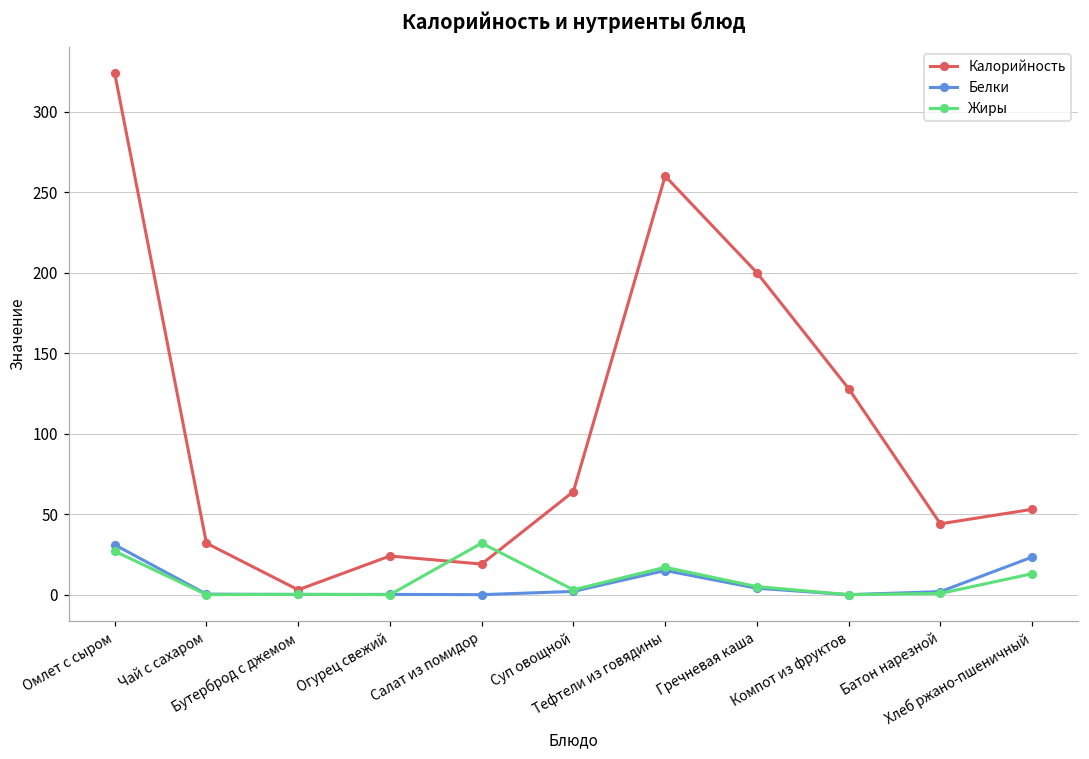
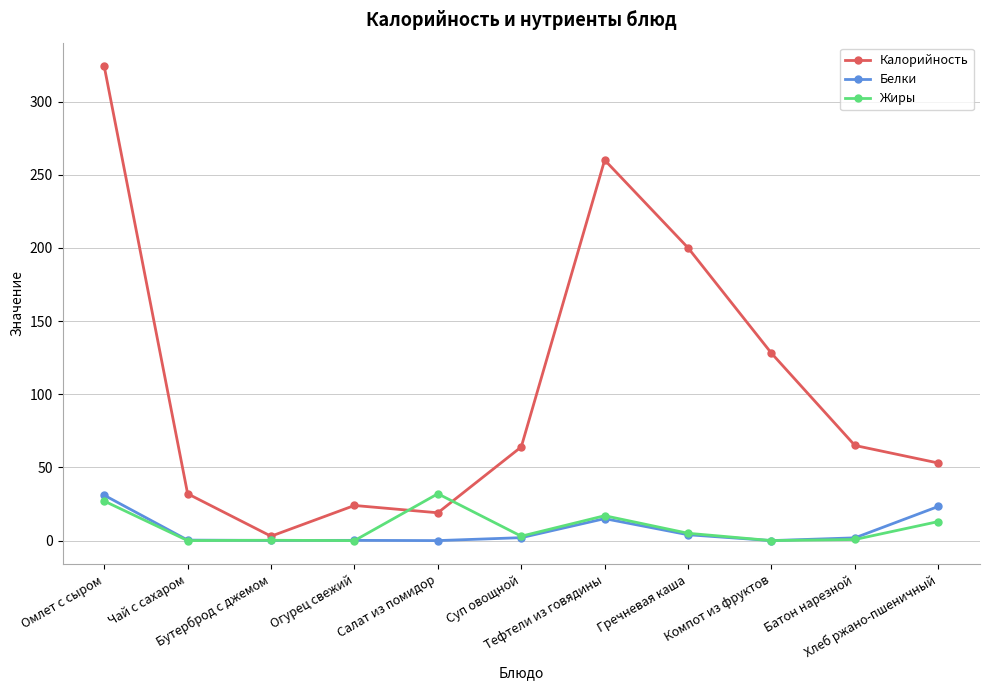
  {
    "Калорийность": {
      "Омлет с сыром": 324,
      "Чай с сахаром": 32,
      "Бутерброд с джемом": 3,
      "Огурец свежий": 24,
      "Салат из помидор": 19,
      "Суп овощной": 64,
      "Тефтели из говядины": 260,
      "Гречневая каша": 200,
      "Компот из фруктов": 128,
-     "Батон нарезной": 44,
+     "Батон нарезной": 65,
      "Хлеб ржано-пшеничный": 53
    },
    "Белки": {
      "Омлет с сыром": 31,
      "Салат из помидор": 0,
      "Тефтели из говядины": 15,
      "Хлеб ржано-пшеничный": 23
    },
    "Жиры": {
      "Омлет с сыром": 27,
      "Салат из помидор": 32,
      "Тефтели из говядины": 17,
      "Хлеб ржано-пшеничный": 13
    }
  }
